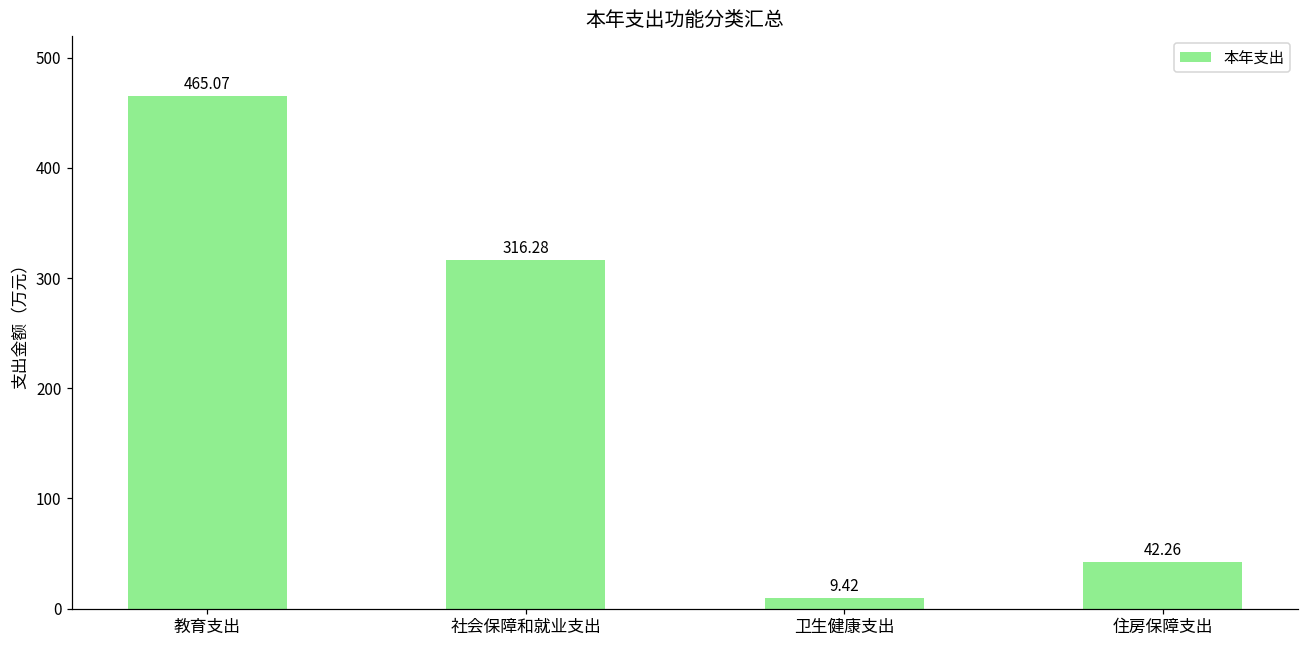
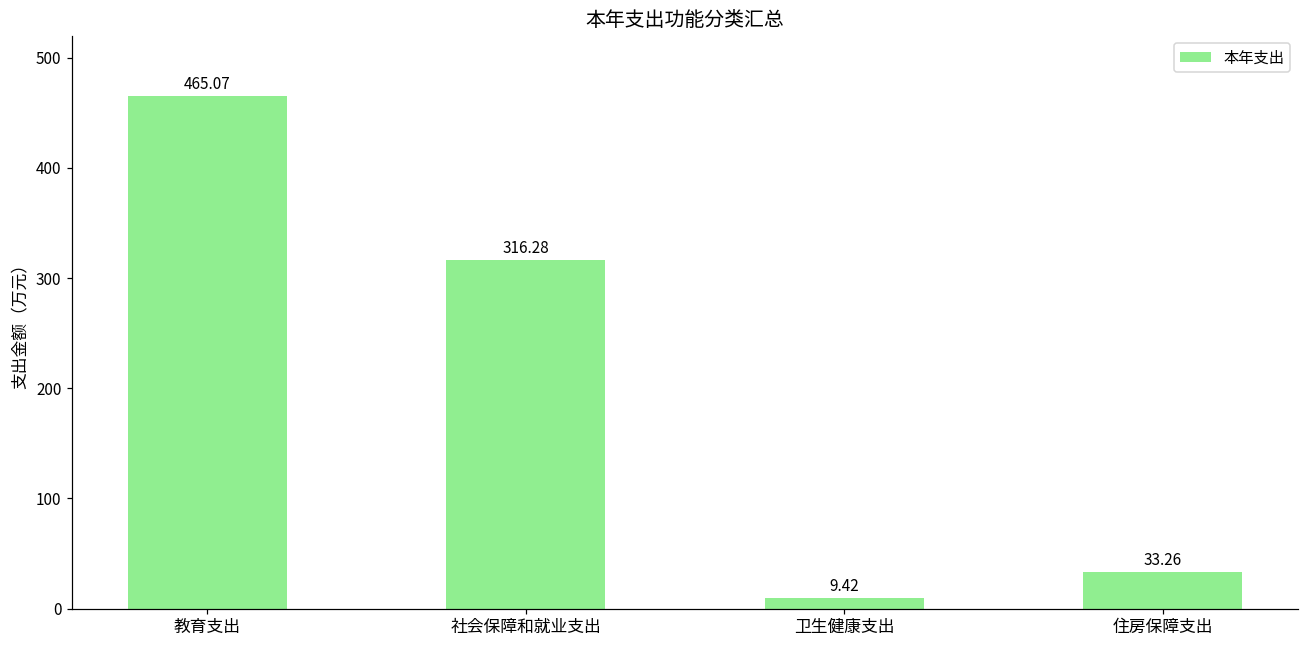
  {
    "教育支出": 465.07,
    "社会保障和就业支出": 316.28,
    "卫生健康支出": 9.42,
-   "住房保障支出": 42.26
+   "住房保障支出": 33.26
  }
